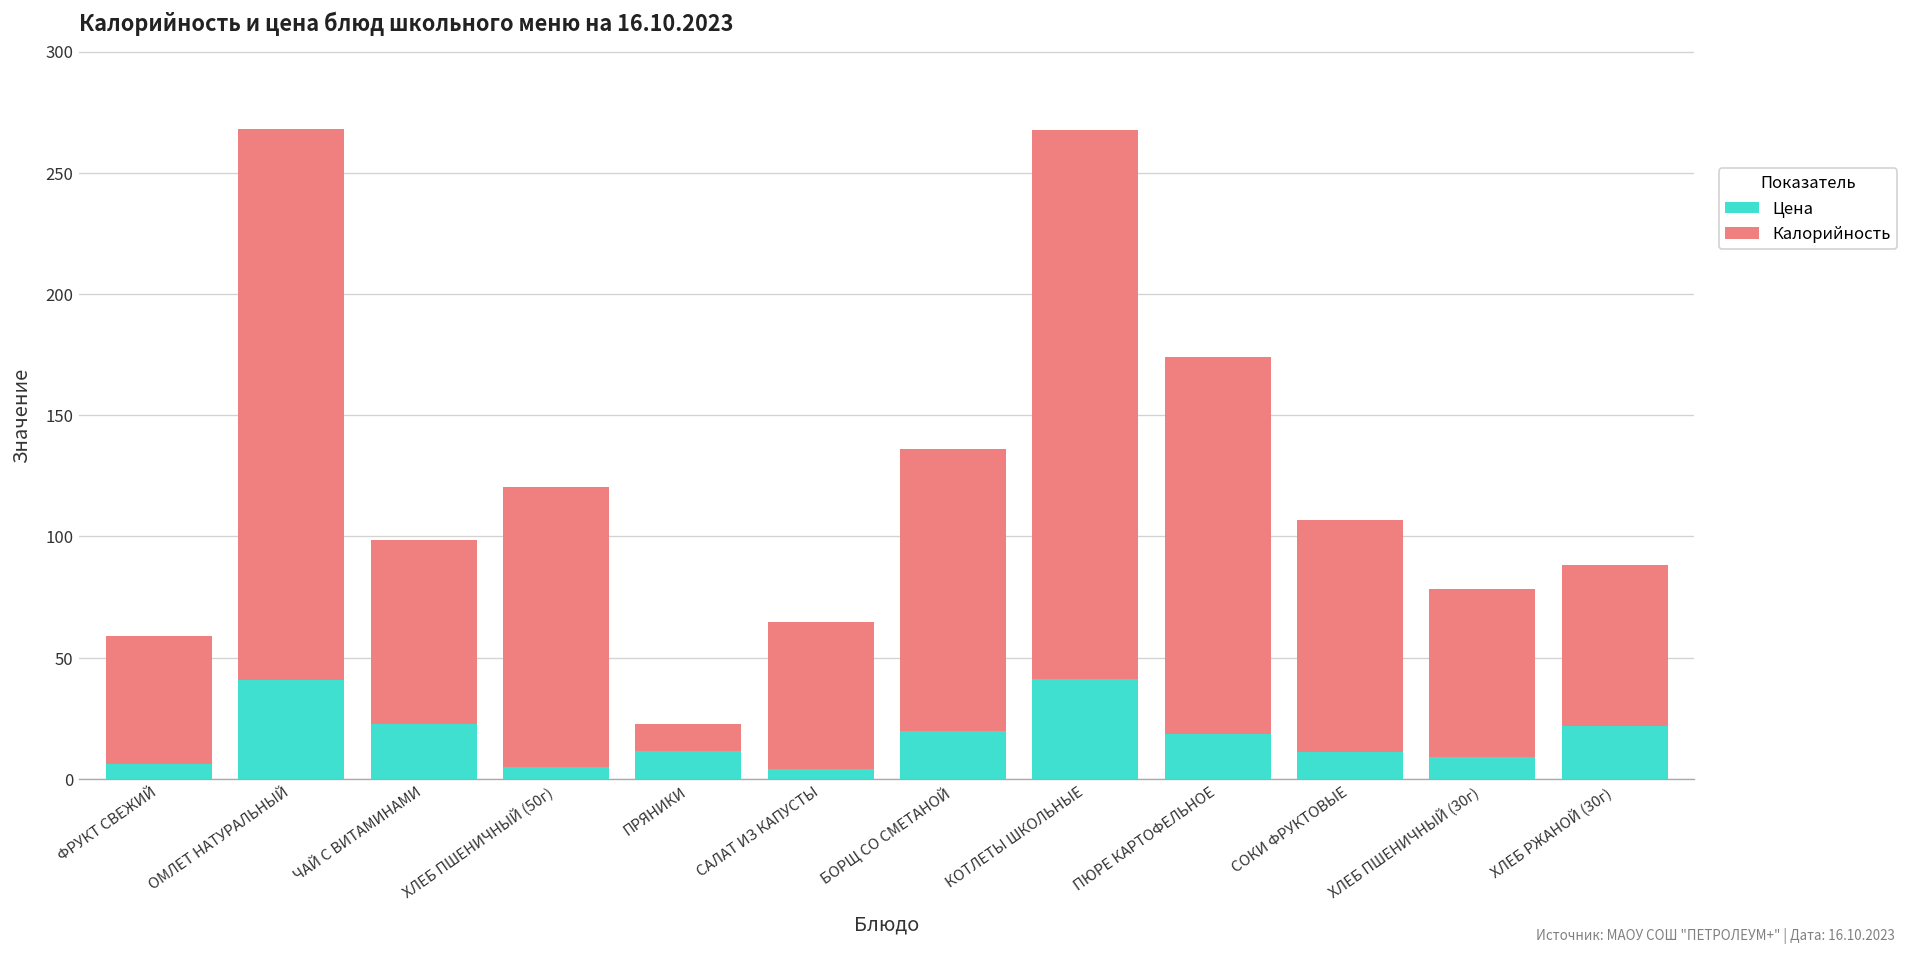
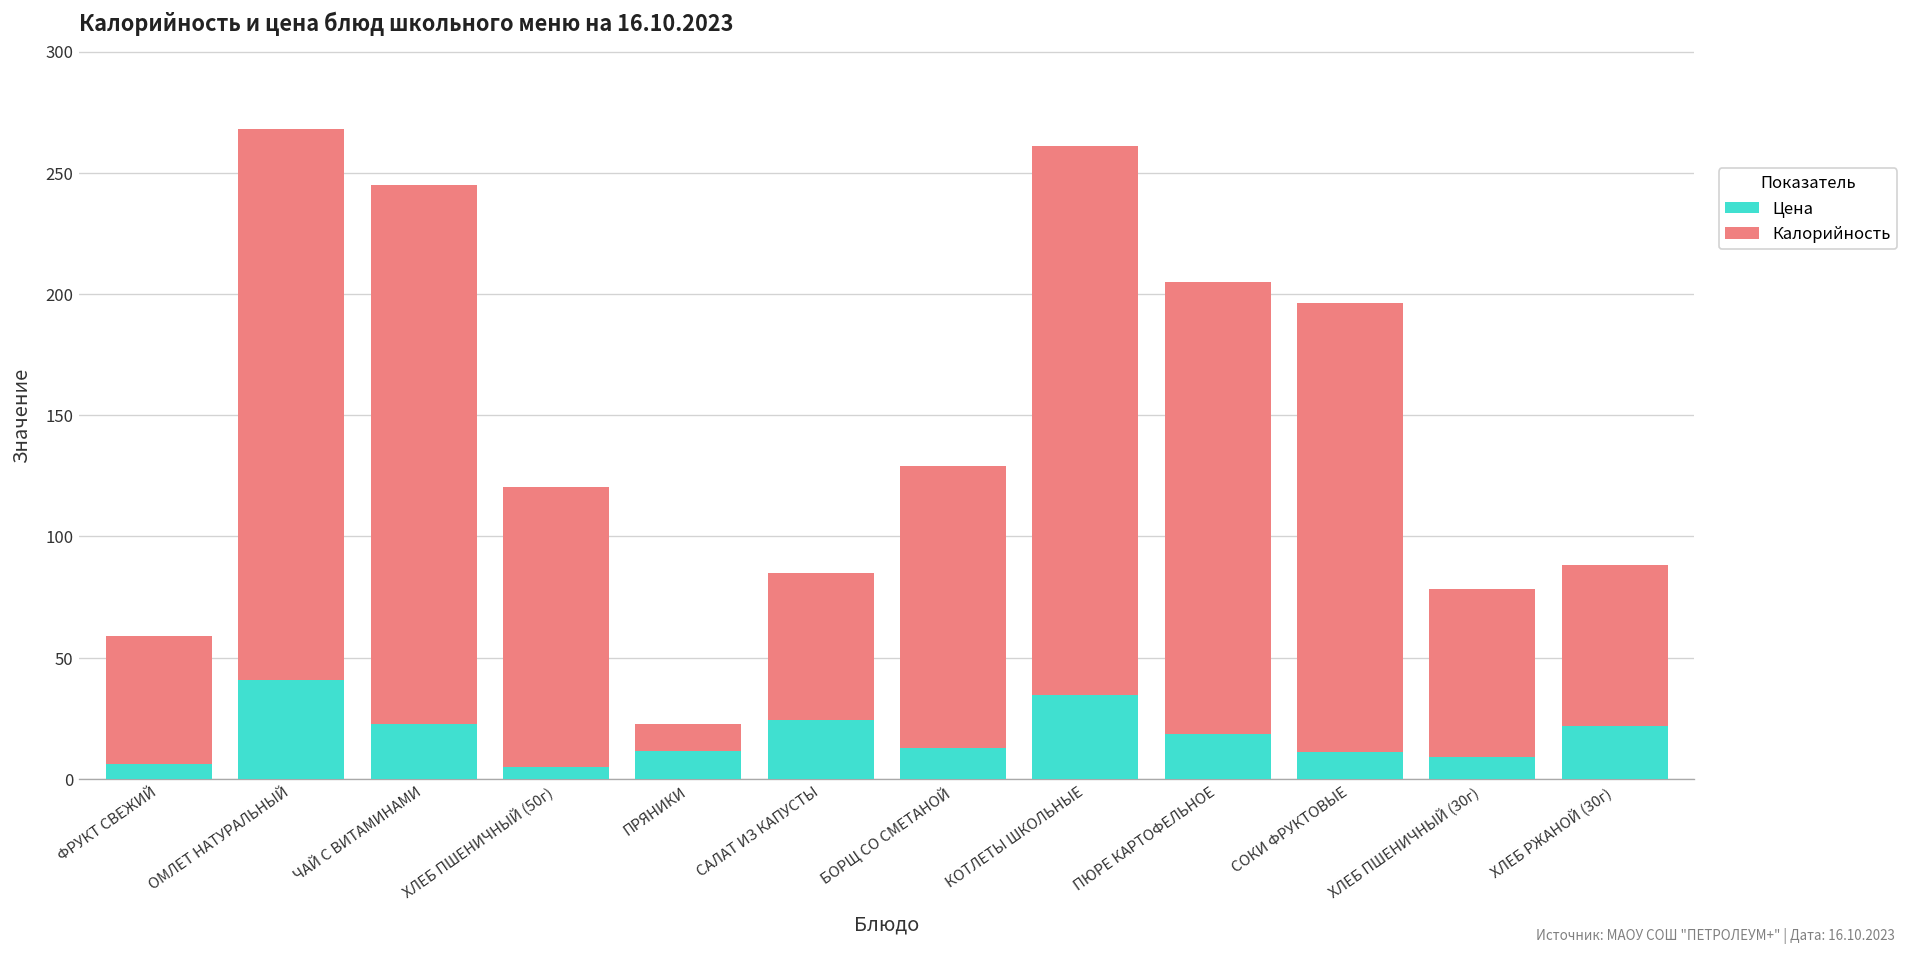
  {
    "Цена": {
      "ФРУКТ СВЕЖИЙ": 6,
      "ОМЛЕТ НАТУРАЛЬНЫЙ": 41,
      "ЧАЙ С ВИТАМИНАМИ": 23,
      "ХЛЕБ ПШЕНИЧНЫЙ (50г)": 5,
      "ПРЯНИКИ": 12,
-     "САЛАТ ИЗ КАПУСТЫ": 4,
-     "БОРЩ СО СМЕТАНОЙ": 20,
-     "КОТЛЕТЫ ШКОЛЬНЫЕ": 41,
+     "САЛАТ ИЗ КАПУСТЫ": 24,
+     "БОРЩ СО СМЕТАНОЙ": 13,
+     "КОТЛЕТЫ ШКОЛЬНЫЕ": 35,
      "ПЮРЕ КАРТОФЕЛЬНОЕ": 19,
      "СОКИ ФРУКТОВЫЕ": 11,
      "ХЛЕБ ПШЕНИЧНЫЙ (30г)": 9,
      "ХЛЕБ РЖАНОЙ (30г)": 22
    },
    "Калорийность": {
      "ФРУКТ СВЕЖИЙ": 53,
      "ОМЛЕТ НАТУРАЛЬНЫЙ": 227,
-     "ЧАЙ С ВИТАМИНАМИ": 76,
+     "ЧАЙ С ВИТАМИНАМИ": 222,
      "ХЛЕБ ПШЕНИЧНЫЙ (50г)": 116,
      "ПРЯНИКИ": 11,
      "САЛАТ ИЗ КАПУСТЫ": 61,
      "БОРЩ СО СМЕТАНОЙ": 116,
      "КОТЛЕТЫ ШКОЛЬНЫЕ": 226,
-     "ПЮРЕ КАРТОФЕЛЬНОЕ": 155,
-     "СОКИ ФРУКТОВЫЕ": 96,
+     "ПЮРЕ КАРТОФЕЛЬНОЕ": 186,
+     "СОКИ ФРУКТОВЫЕ": 186,
      "ХЛЕБ ПШЕНИЧНЫЙ (30г)": 69,
      "ХЛЕБ РЖАНОЙ (30г)": 66
    }
  }
